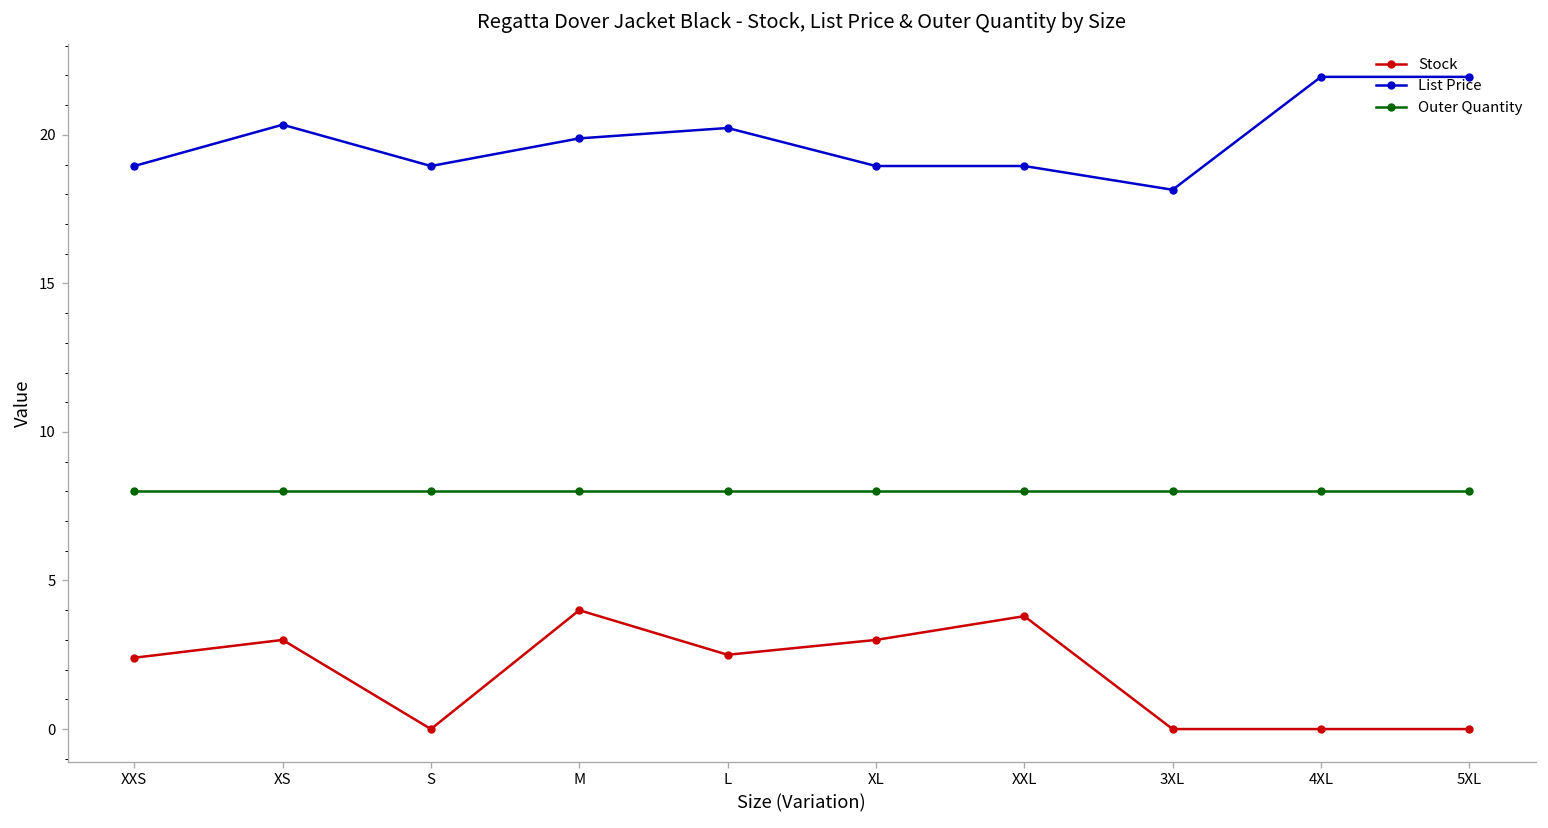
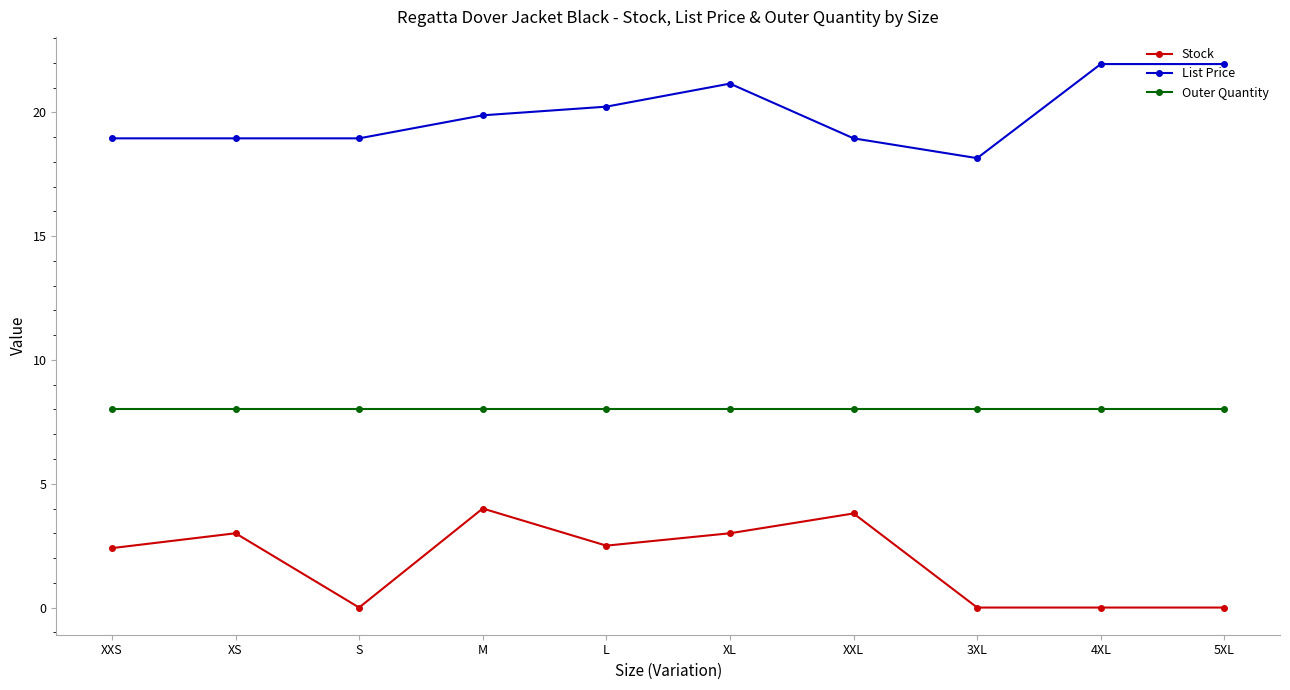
  {
    "Stock": {
      "XXS": 2.4,
      "XS": 3.0,
      "S": 0.0,
      "M": 4.0,
      "L": 2.5,
      "XL": 3.0,
      "XXL": 3.8,
      "3XL": 0.0,
      "4XL": 0.0,
      "5XL": 0.0
    },
    "List Price": {
      "XXS": 19.0,
-     "XS": 20.3,
+     "XS": 19.0,
      "S": 19.0,
      "M": 19.9,
      "L": 20.2,
-     "XL": 19.0,
+     "XL": 21.2,
      "XXL": 19.0,
      "3XL": 18.2,
      "4XL": 22.0,
      "5XL": 22.0
    },
    "Outer Quantity": {
      "XXS": 8.0,
      "XS": 8.0,
      "S": 8.0,
      "M": 8.0,
      "L": 8.0,
      "XL": 8.0,
      "XXL": 8.0,
      "3XL": 8.0,
      "4XL": 8.0,
      "5XL": 8.0
    }
  }
